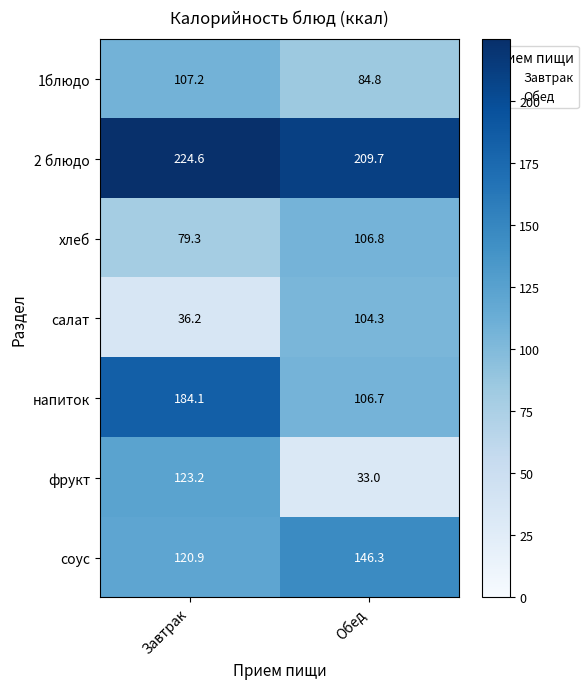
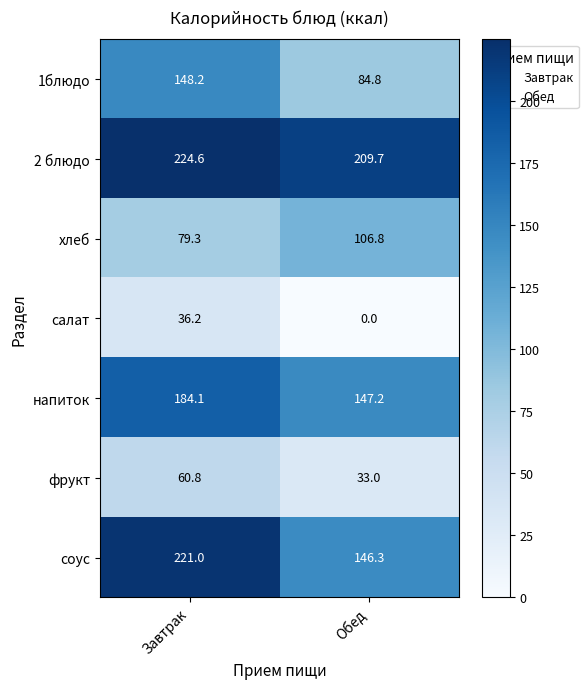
  {
    "1блюдо": {
-     "Завтрак": 107.2,
+     "Завтрак": 148.2,
      "Обед": 84.8
    },
    "2 блюдо": {
      "Завтрак": 224.6,
      "Обед": 209.7
    },
    "хлеб": {
      "Завтрак": 79.3,
      "Обед": 106.8
    },
    "салат": {
      "Завтрак": 36.2,
-     "Обед": 104.3
+     "Обед": 0.0
    },
    "напиток": {
      "Завтрак": 184.1,
-     "Обед": 106.7
+     "Обед": 147.2
    },
    "фрукт": {
-     "Завтрак": 123.2,
+     "Завтрак": 60.8,
      "Обед": 33.0
    },
    "соус": {
-     "Завтрак": 120.9,
+     "Завтрак": 221.0,
      "Обед": 146.3
    }
  }
